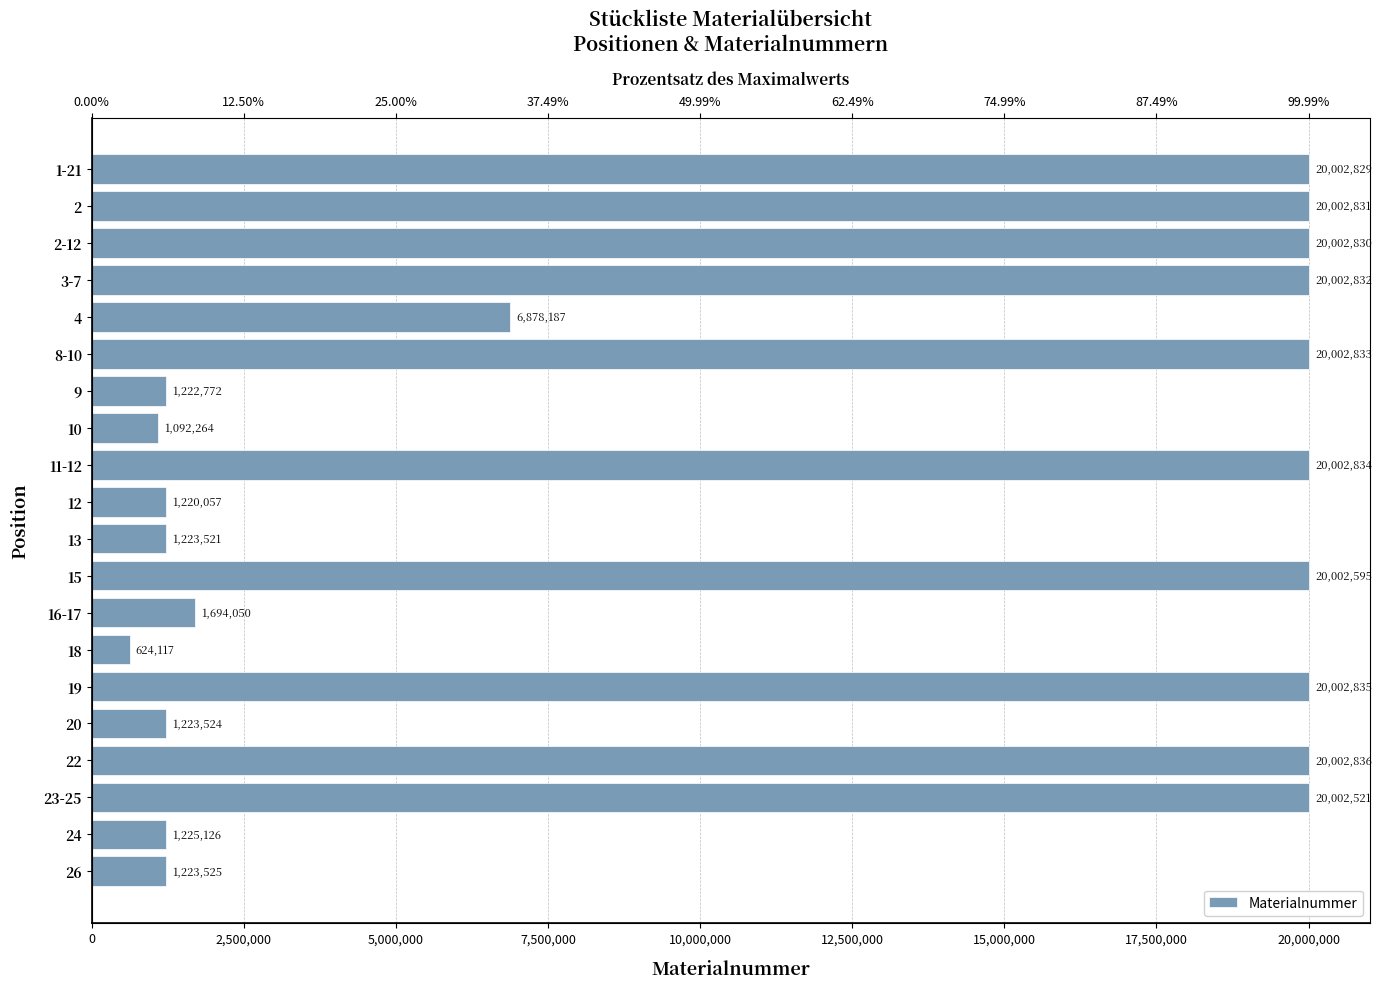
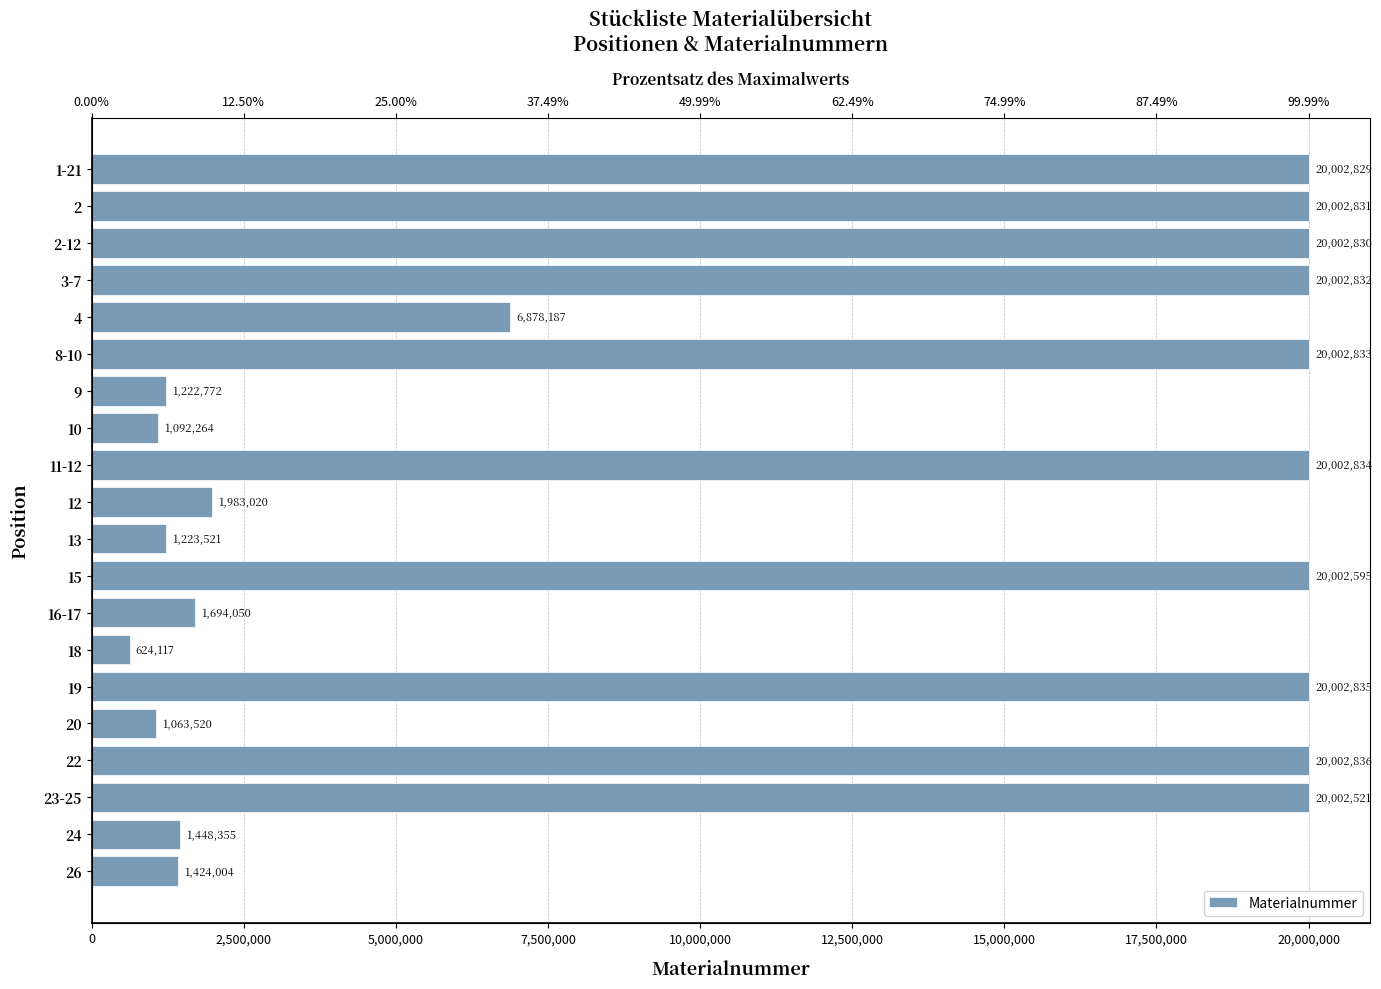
  {
    "1-21": "20,002,829",
    "2": "20,002,831",
    "2-12": "20,002,830",
    "3-7": "20,002,832",
    "4": "6,878,187",
    "8-10": "20,002,833",
    "9": "1,222,772",
    "10": "1,092,264",
    "11-12": "20,002,834",
-   "12": "1,220,057",
+   "12": "1,983,020",
    "13": "1,223,521",
    "15": "20,002,595",
    "16-17": "1,694,050",
    "18": "624,117",
    "19": "20,002,835",
-   "20": "1,223,524",
+   "20": "1,063,520",
    "22": "20,002,836",
    "23-25": "20,002,521",
-   "24": "1,225,126",
-   "26": "1,223,525"
+   "24": "1,448,355",
+   "26": "1,424,004"
  }
